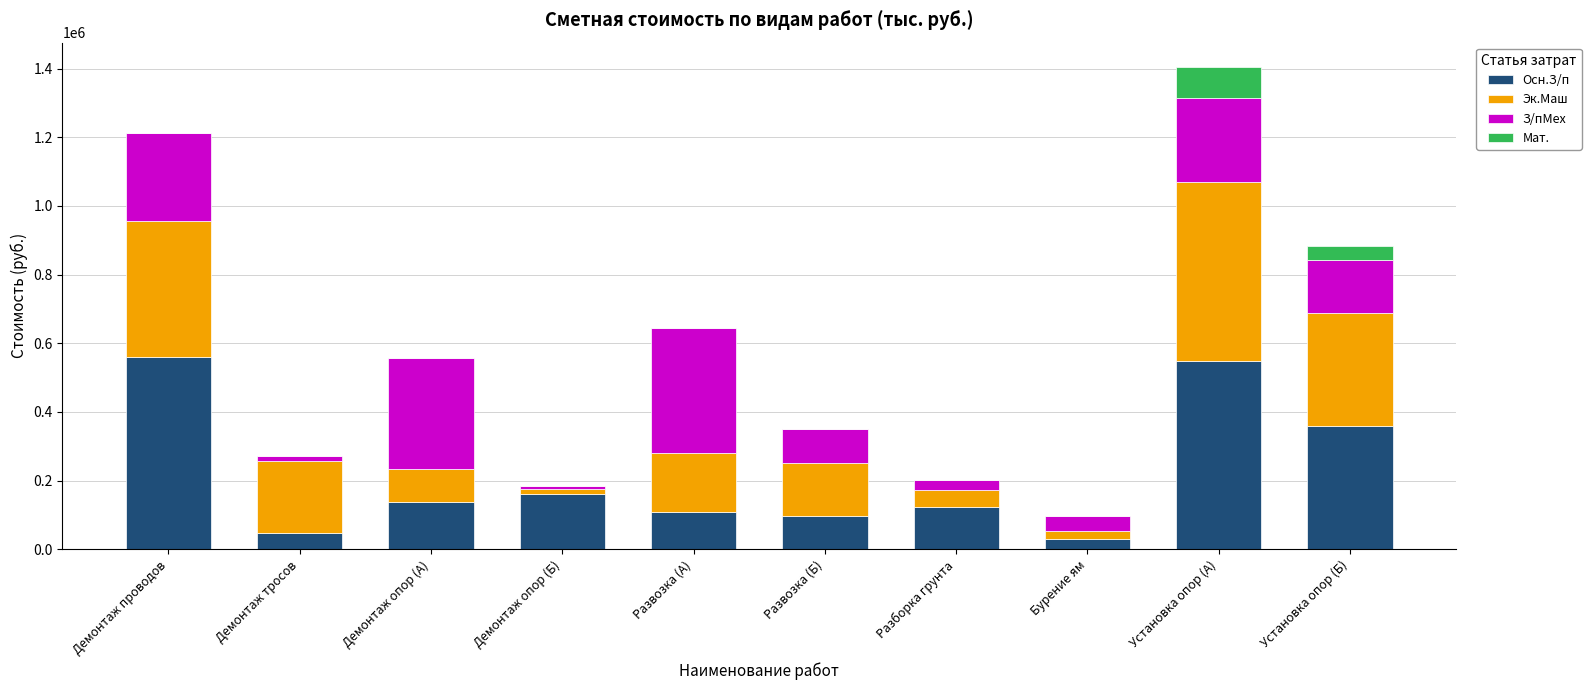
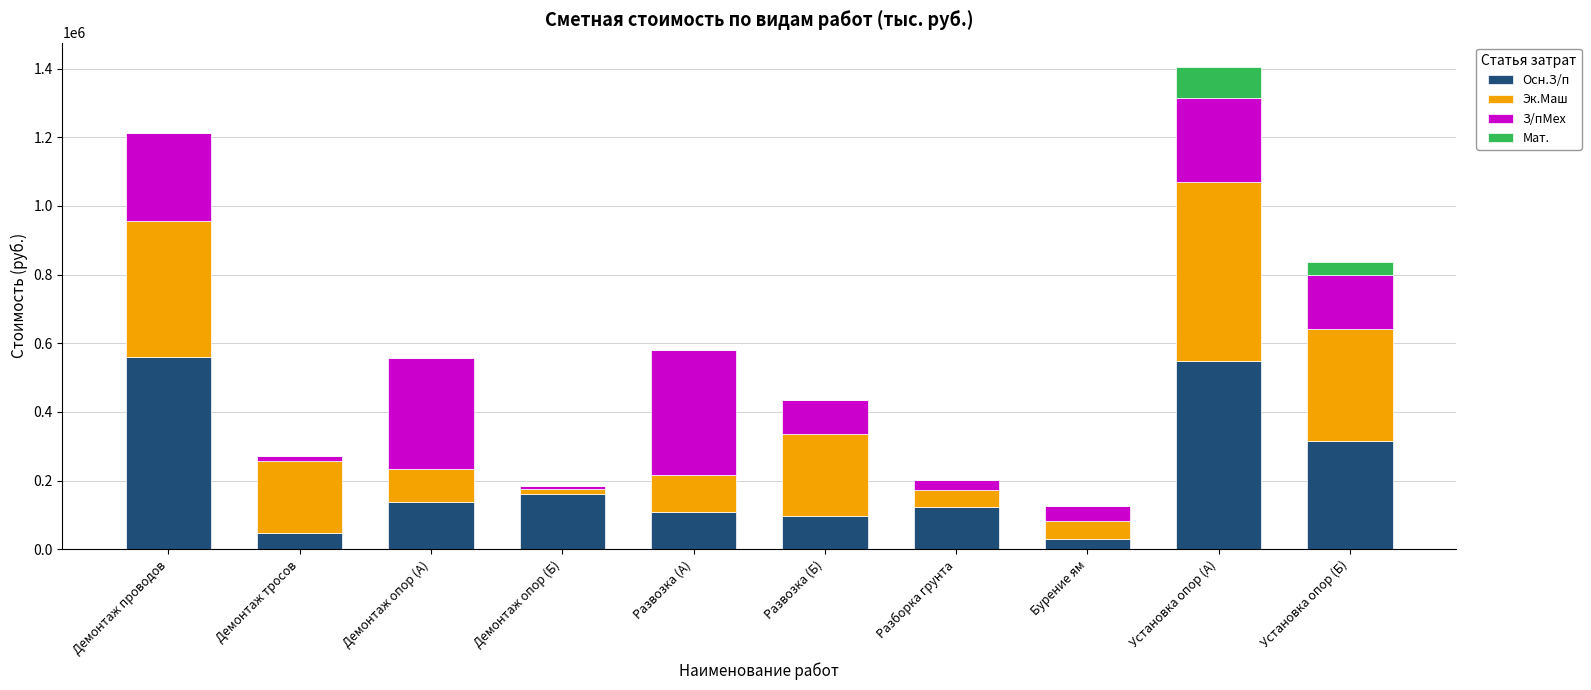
  {
    "Осн.З/п": {
      "Демонтаж проводов": 560000,
      "Демонтаж тросов": 50000,
      "Демонтаж опор (А)": 140000,
      "Демонтаж опор (Б)": 160000,
      "Развозка (А)": 110000,
      "Развозка (Б)": 100000,
      "Разборка грунта": 120000,
      "Бурение ям": 30000,
      "Установка опор (А)": 550000,
-     "Установка опор (Б)": 360000
+     "Установка опор (Б)": 310000
    },
    "Эк.Маш": {
      "Демонтаж проводов": 400000,
      "Демонтаж тросов": 210000,
      "Демонтаж опор (А)": 100000,
      "Демонтаж опор (Б)": 10000,
-     "Развозка (А)": 170000,
-     "Развозка (Б)": 160000,
+     "Развозка (А)": 110000,
+     "Развозка (Б)": 240000,
      "Разборка грунта": 50000,
-     "Бурение ям": 20000,
+     "Бурение ям": 50000,
      "Установка опор (А)": 520000,
      "Установка опор (Б)": 330000
    },
    "З/пМех": {
      "Демонтаж проводов": 260000,
      "Демонтаж тросов": 10000,
      "Демонтаж опор (А)": 320000,
      "Демонтаж опор (Б)": 10000,
      "Развозка (А)": 360000,
      "Развозка (Б)": 100000,
      "Разборка грунта": 30000,
      "Бурение ям": 40000,
      "Установка опор (А)": 240000,
      "Установка опор (Б)": 160000
    },
    "Мат.": {
      "Демонтаж проводов": 0,
      "Демонтаж тросов": 0,
      "Демонтаж опор (А)": 0,
      "Демонтаж опор (Б)": 0,
      "Развозка (А)": 0,
      "Развозка (Б)": 0,
      "Разборка грунта": 0,
      "Бурение ям": 0,
      "Установка опор (А)": 90000,
      "Установка опор (Б)": 40000
    }
  }
